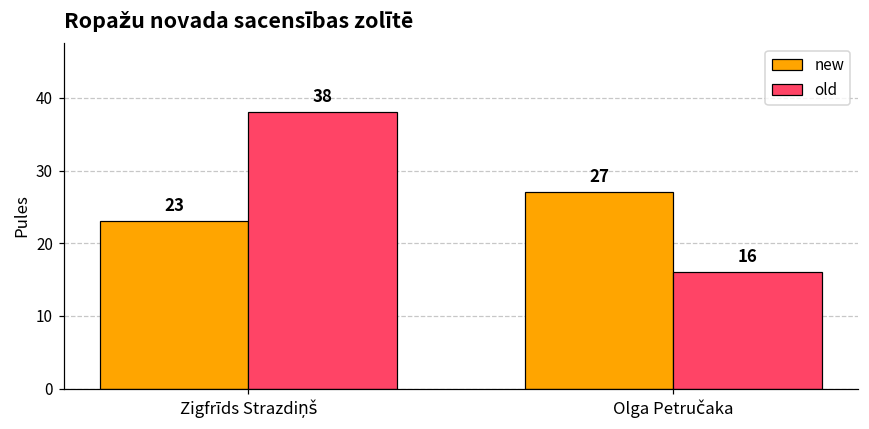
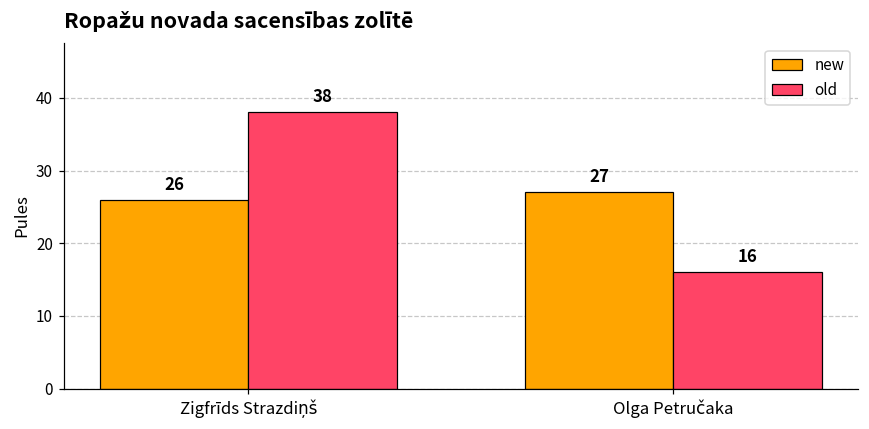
  {
    "new": {
-     "Zigfrīds Strazdiņš": 23,
+     "Zigfrīds Strazdiņš": 26,
      "Olga Petručaka": 27
    },
    "old": {
      "Zigfrīds Strazdiņš": 38,
      "Olga Petručaka": 16
    }
  }
